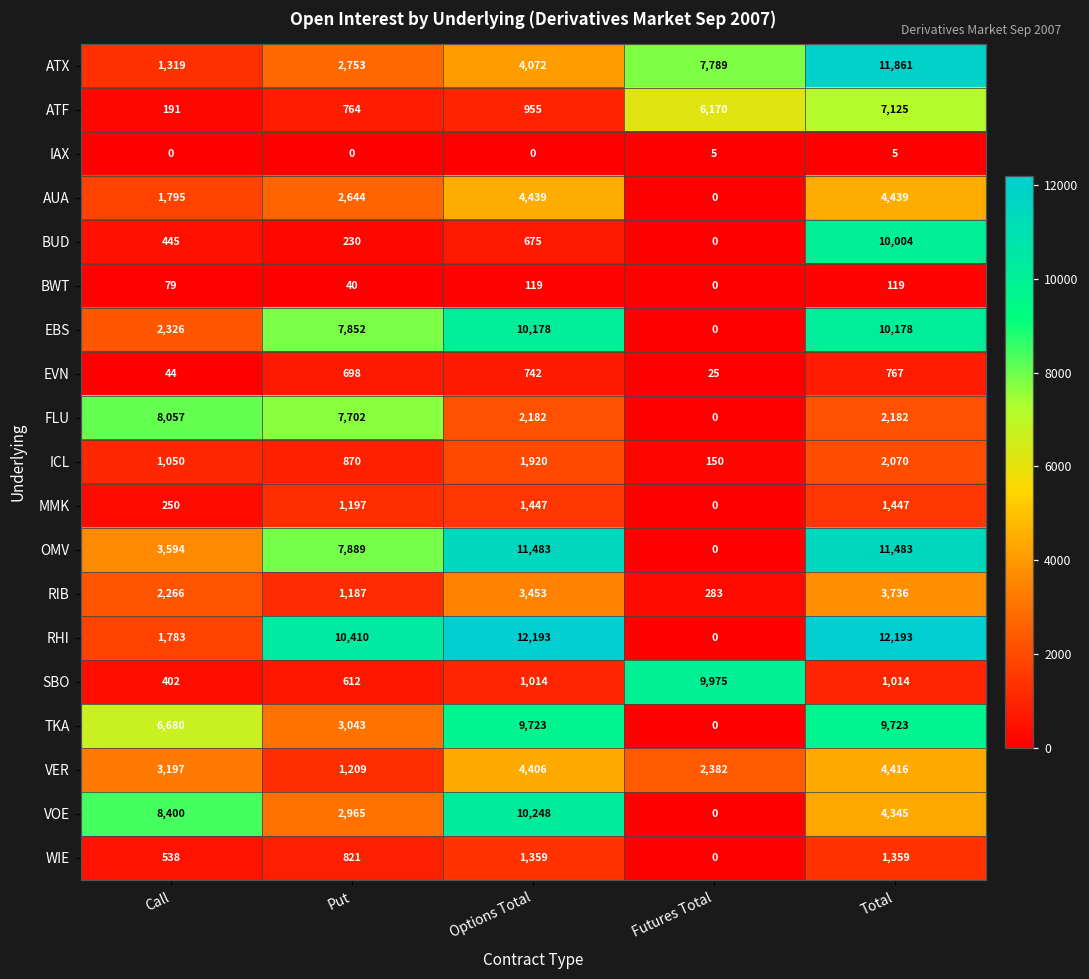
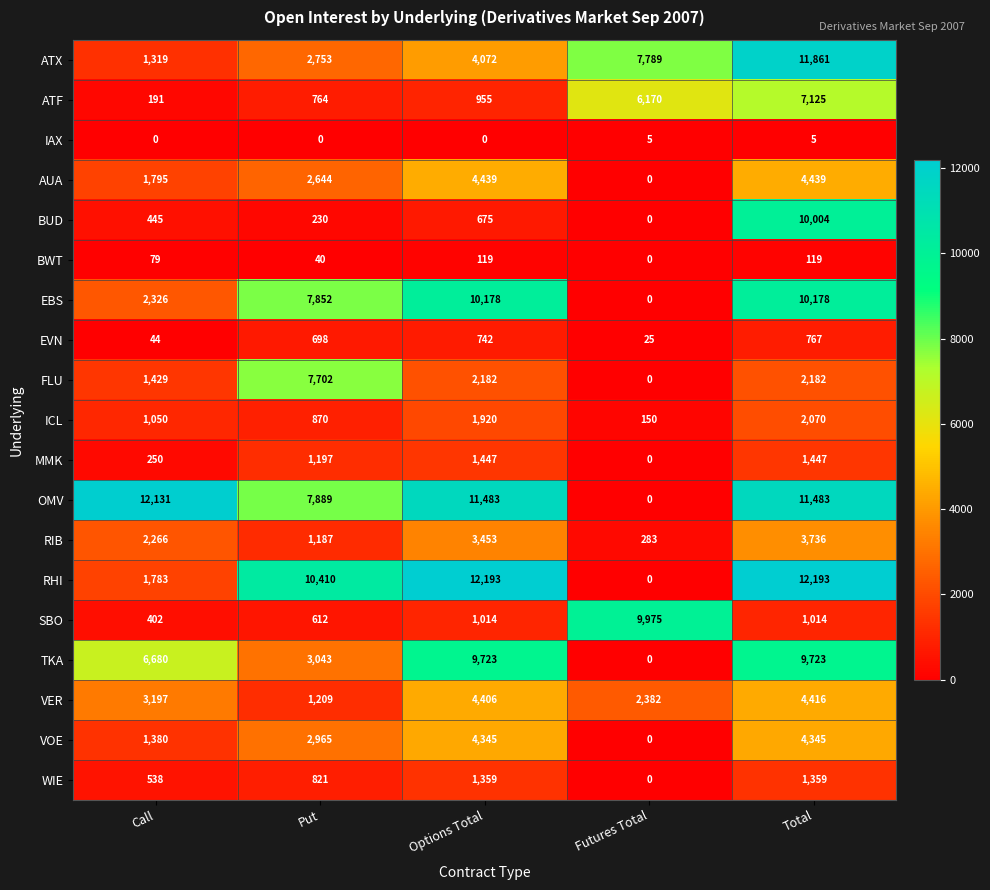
  {
    "ATX": {
      "Call": "1,319",
      "Put": "2,753",
      "Options Total": "4,072",
      "Futures Total": "7,789",
      "Total": "11,861"
    },
    "ATF": {
      "Call": "191",
      "Put": "764",
      "Options Total": "955",
      "Futures Total": "6,170",
      "Total": "7,125"
    },
    "IAX": {
      "Call": "0",
      "Put": "0",
      "Options Total": "0",
      "Futures Total": "5",
      "Total": "5"
    },
    "AUA": {
      "Call": "1,795",
      "Put": "2,644",
      "Options Total": "4,439",
      "Futures Total": "0",
      "Total": "4,439"
    },
    "BUD": {
      "Call": "445",
      "Put": "230",
      "Options Total": "675",
      "Futures Total": "0",
      "Total": "10,004"
    },
    "BWT": {
      "Call": "79",
      "Put": "40",
      "Options Total": "119",
      "Futures Total": "0",
      "Total": "119"
    },
    "EBS": {
      "Call": "2,326",
      "Put": "7,852",
      "Options Total": "10,178",
      "Futures Total": "0",
      "Total": "10,178"
    },
    "EVN": {
      "Call": "44",
      "Put": "698",
      "Options Total": "742",
      "Futures Total": "25",
      "Total": "767"
    },
    "FLU": {
-     "Call": "8,057",
+     "Call": "1,429",
      "Put": "7,702",
      "Options Total": "2,182",
      "Futures Total": "0",
      "Total": "2,182"
    },
    "ICL": {
      "Call": "1,050",
      "Put": "870",
      "Options Total": "1,920",
      "Futures Total": "150",
      "Total": "2,070"
    },
    "MMK": {
      "Call": "250",
      "Put": "1,197",
      "Options Total": "1,447",
      "Futures Total": "0",
      "Total": "1,447"
    },
    "OMV": {
-     "Call": "3,594",
+     "Call": "12,131",
      "Put": "7,889",
      "Options Total": "11,483",
      "Futures Total": "0",
      "Total": "11,483"
    },
    "RIB": {
      "Call": "2,266",
      "Put": "1,187",
      "Options Total": "3,453",
      "Futures Total": "283",
      "Total": "3,736"
    },
    "RHI": {
      "Call": "1,783",
      "Put": "10,410",
      "Options Total": "12,193",
      "Futures Total": "0",
      "Total": "12,193"
    },
    "SBO": {
      "Call": "402",
      "Put": "612",
      "Options Total": "1,014",
      "Futures Total": "9,975",
      "Total": "1,014"
    },
    "TKA": {
      "Call": "6,680",
      "Put": "3,043",
      "Options Total": "9,723",
      "Futures Total": "0",
      "Total": "9,723"
    },
    "VER": {
      "Call": "3,197",
      "Put": "1,209",
      "Options Total": "4,406",
      "Futures Total": "2,382",
      "Total": "4,416"
    },
    "VOE": {
-     "Call": "8,400",
+     "Call": "1,380",
      "Put": "2,965",
-     "Options Total": "10,248",
+     "Options Total": "4,345",
      "Futures Total": "0",
      "Total": "4,345"
    },
    "WIE": {
      "Call": "538",
      "Put": "821",
      "Options Total": "1,359",
      "Futures Total": "0",
      "Total": "1,359"
    }
  }
